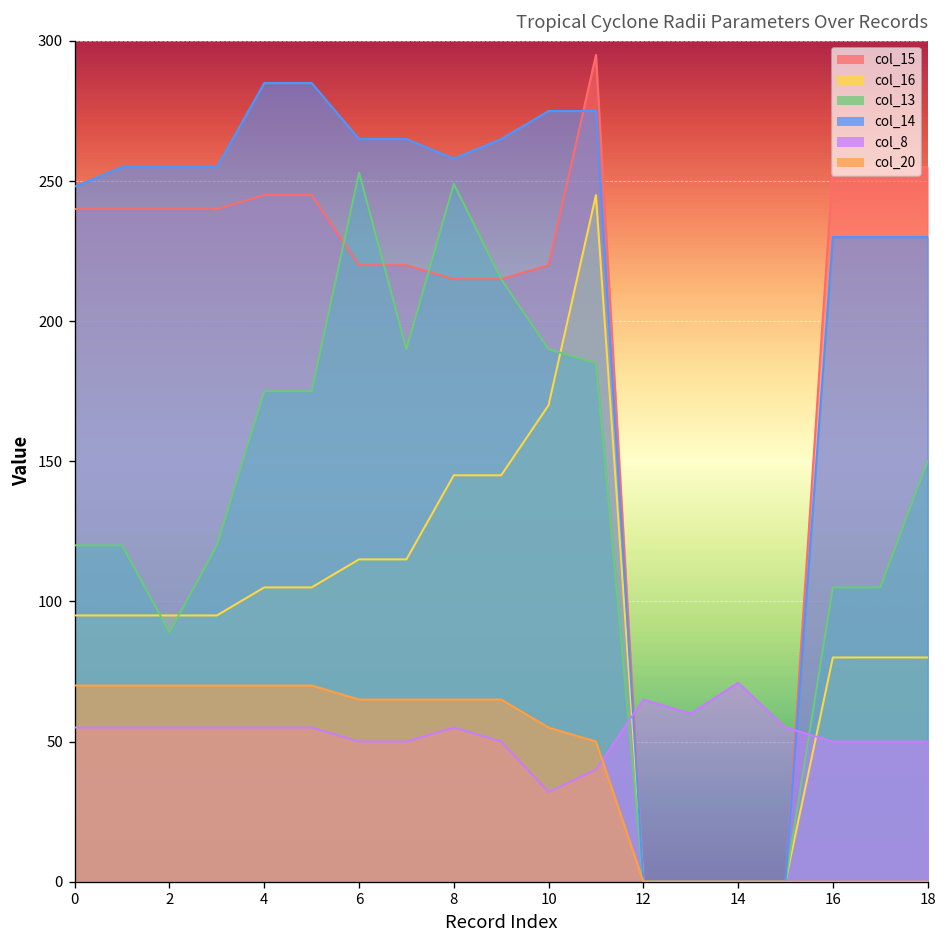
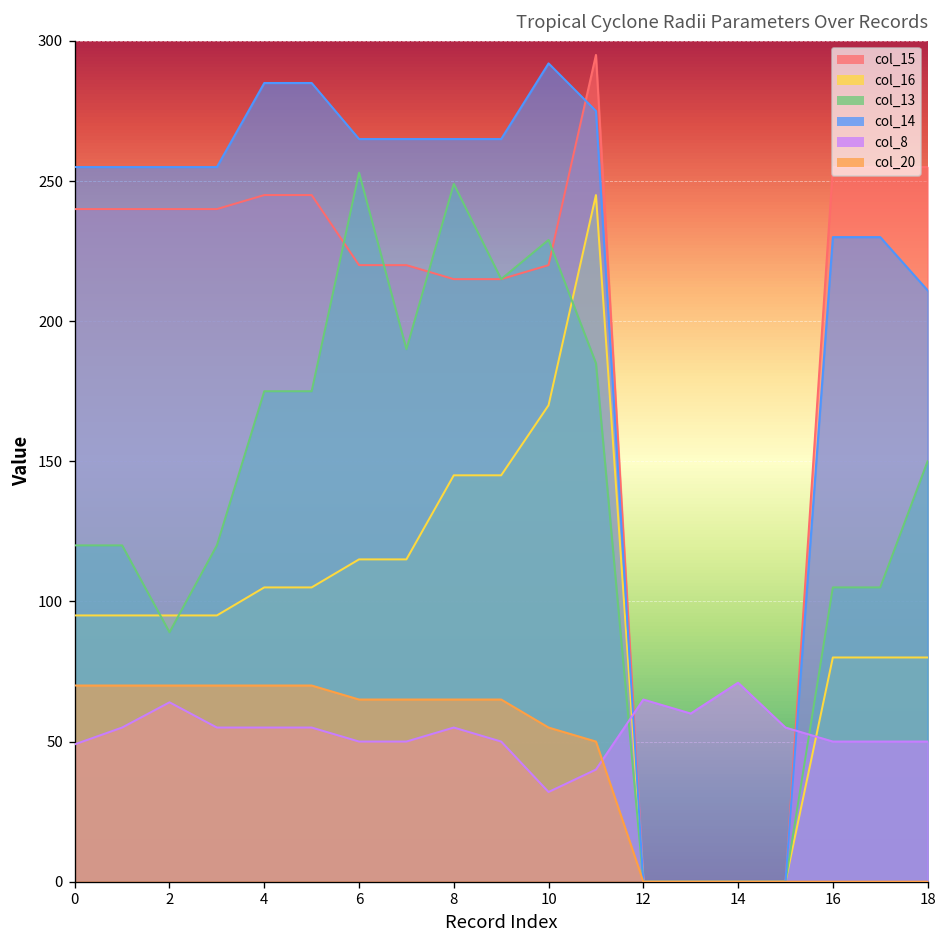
  {
    "col_13": {
      "0": 120,
      "2": 89,
      "4": 175,
      "6": 253,
      "8": 249,
-     "10": 190,
+     "10": 229,
      "16": 105,
      "18": 150
    },
    "col_14": {
-     "0": 248,
+     "0": 255,
      "2": 255,
      "4": 285,
      "6": 265,
-     "8": 258,
-     "10": 275,
+     "8": 265,
+     "10": 292,
      "16": 230,
-     "18": 230
+     "18": 211
    },
    "col_8": {
-     "0": 55,
-     "2": 55,
+     "0": 49,
+     "2": 64,
      "4": 55,
      "6": 50,
      "8": 55,
      "10": 32,
      "12": 65,
      "14": 71,
      "16": 50,
      "18": 50
    }
  }
